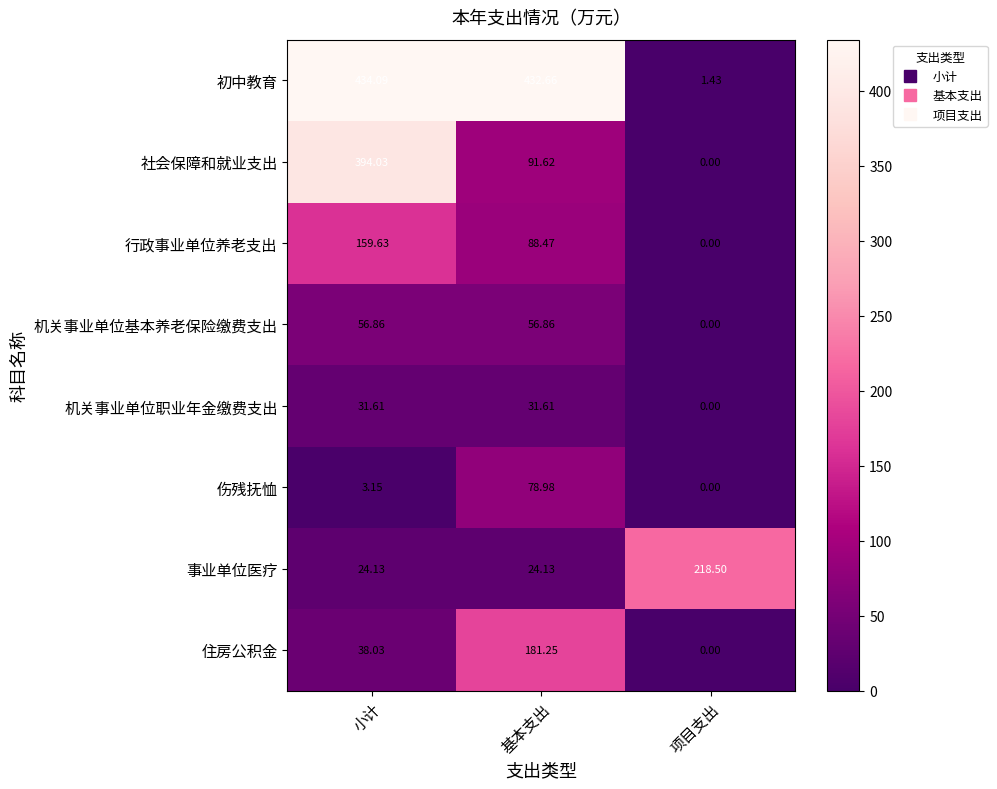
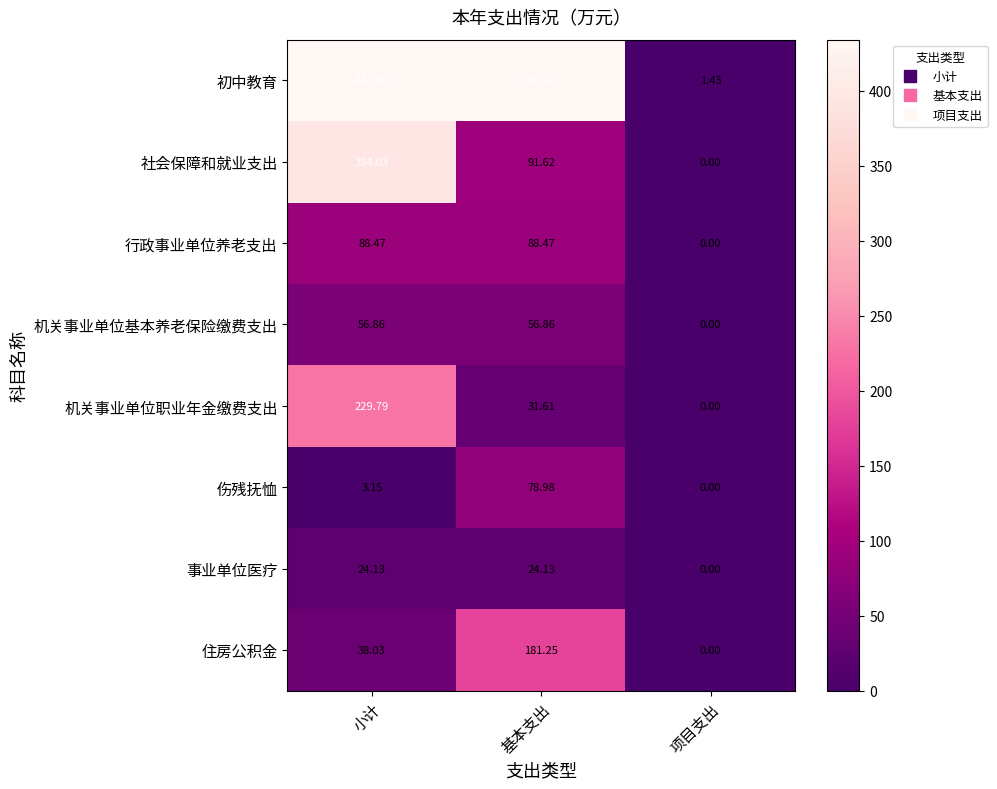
  {
    "初中教育": {
      "项目支出": 1.43
    },
    "社会保障和就业支出": {
      "基本支出": 91.62,
      "项目支出": 0.00
    },
    "行政事业单位养老支出": {
-     "小计": 159.63,
+     "小计": 88.47,
      "基本支出": 88.47,
      "项目支出": 0.00
    },
    "机关事业单位基本养老保险缴费支出": {
      "小计": 56.86,
      "基本支出": 56.86,
      "项目支出": 0.00
    },
    "机关事业单位职业年金缴费支出": {
-     "小计": 31.61,
+     "小计": 229.79,
      "基本支出": 31.61,
      "项目支出": 0.00
    },
    "伤残抚恤": {
      "小计": 3.15,
      "基本支出": 78.98,
      "项目支出": 0.00
    },
    "事业单位医疗": {
      "小计": 24.13,
      "基本支出": 24.13,
-     "项目支出": 218.50
+     "项目支出": 0.00
    },
    "住房公积金": {
      "小计": 38.03,
      "基本支出": 181.25,
      "项目支出": 0.00
    }
  }
